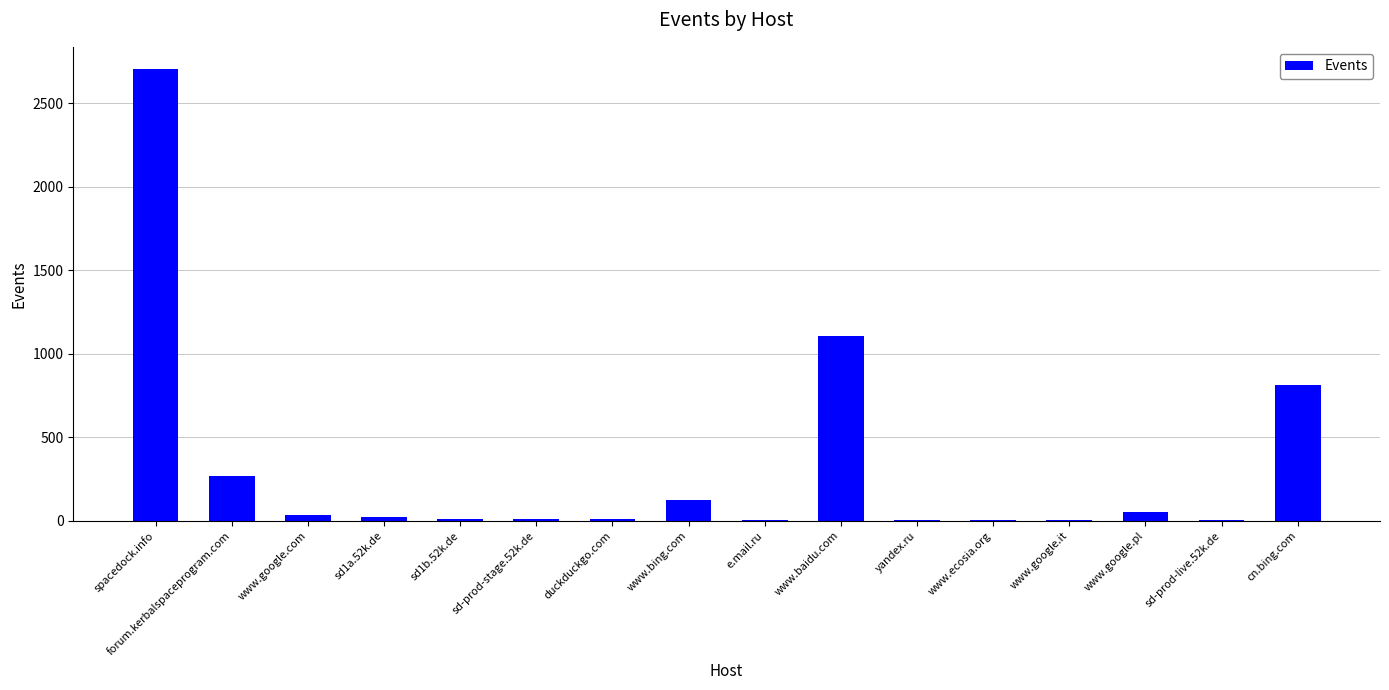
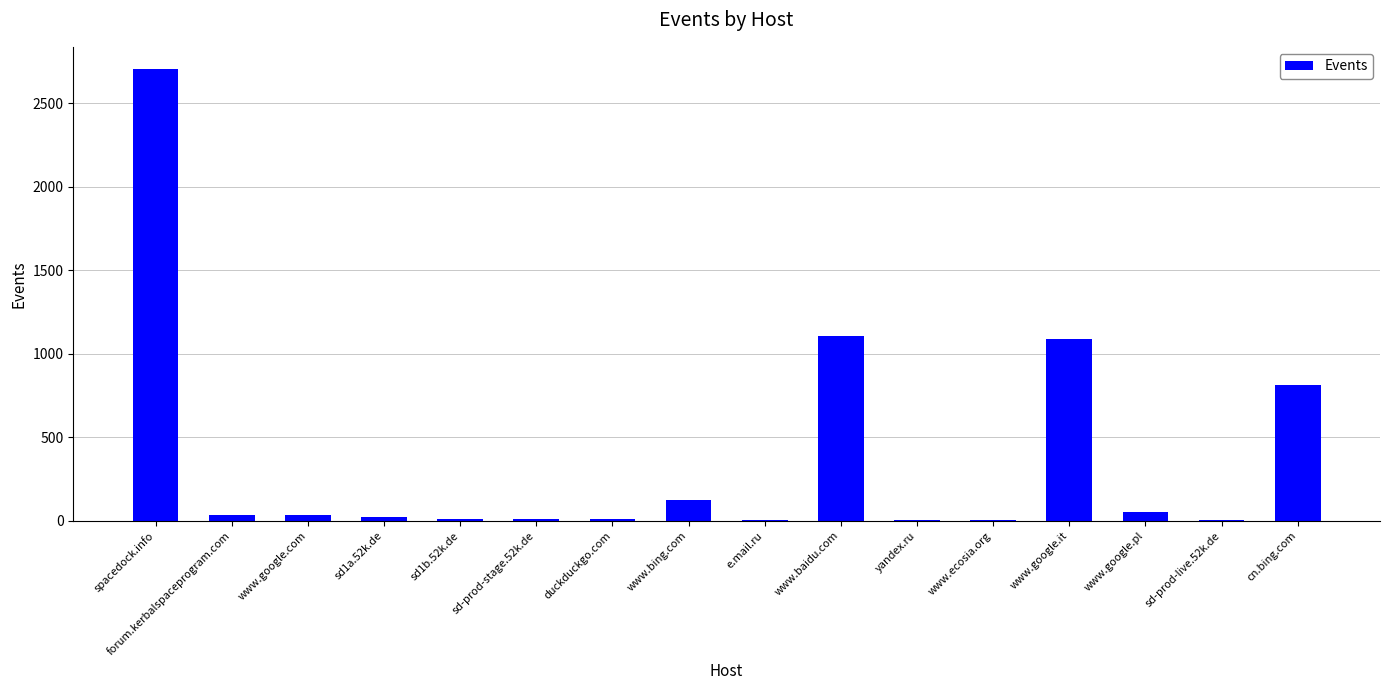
  {
    "spacedock.info": 2700,
-   "forum.kerbalspaceprogram.com": 270,
+   "forum.kerbalspaceprogram.com": 40,
    "www.google.com": 30,
    "sd1a.52k.de": 20,
    "www.bing.com": 130,
    "www.baidu.com": 1110,
-   "www.google.it": 0,
+   "www.google.it": 1090,
    "www.google.pl": 50,
    "cn.bing.com": 810
  }
